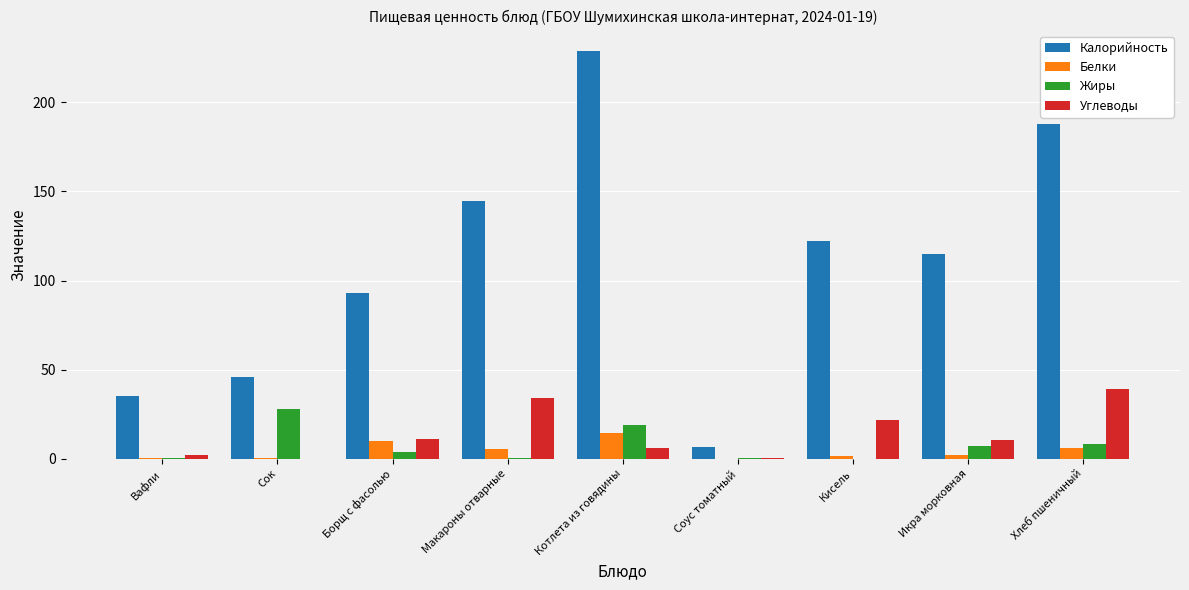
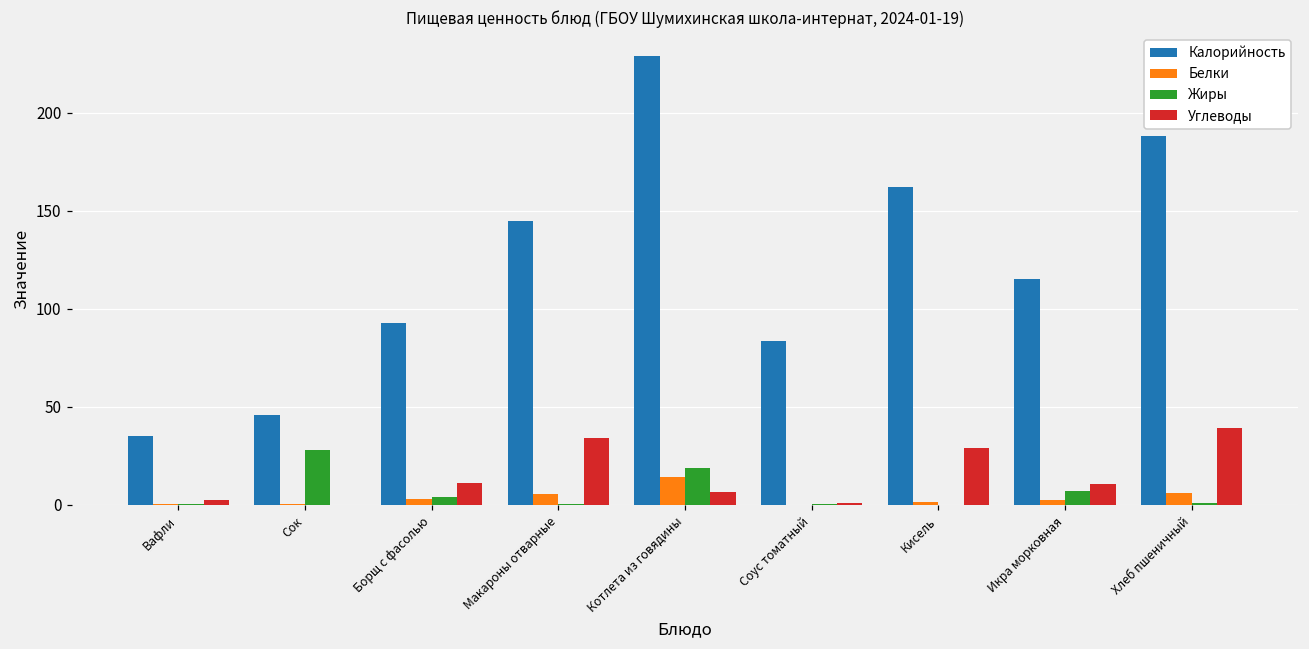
  {
    "Калорийность": {
      "Вафли": 35,
      "Сок": 46,
      "Борщ с фасолью": 93,
      "Макароны отварные": 145,
      "Котлета из говядины": 229,
-     "Соус томатный": 7,
-     "Кисель": 122,
+     "Соус томатный": 84,
+     "Кисель": 162,
      "Икра морковная": 115,
      "Хлеб пшеничный": 188
    },
    "Белки": {
-     "Борщ с фасолью": 10,
+     "Борщ с фасолью": 3,
      "Макароны отварные": 6,
      "Котлета из говядины": 14,
      "Икра морковная": 2,
      "Хлеб пшеничный": 6
    },
    "Жиры": {
      "Сок": 28,
      "Борщ с фасолью": 4,
      "Котлета из говядины": 19,
      "Кисель": 0,
      "Икра морковная": 7,
-     "Хлеб пшеничный": 9
+     "Хлеб пшеничный": 1
    },
    "Углеводы": {
      "Вафли": 2,
      "Борщ с фасолью": 11,
      "Макароны отварные": 34,
      "Котлета из говядины": 6,
-     "Кисель": 22,
+     "Кисель": 29,
      "Икра морковная": 10,
      "Хлеб пшеничный": 39
    }
  }
